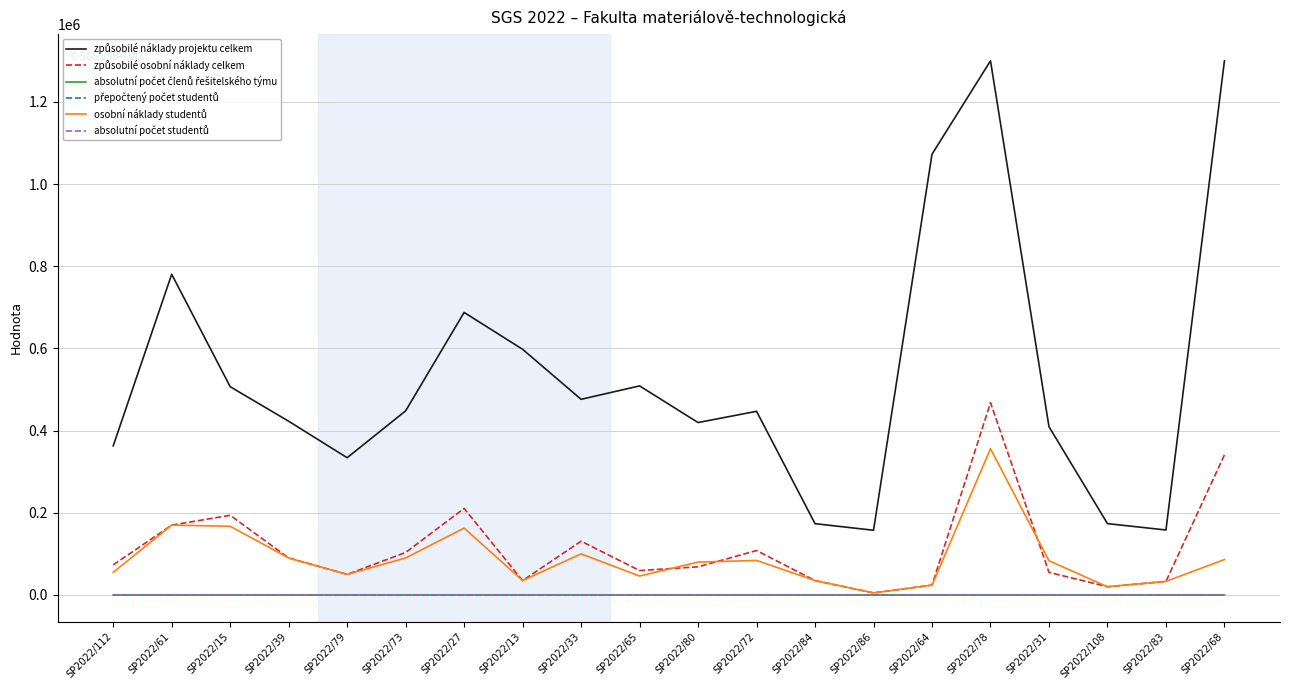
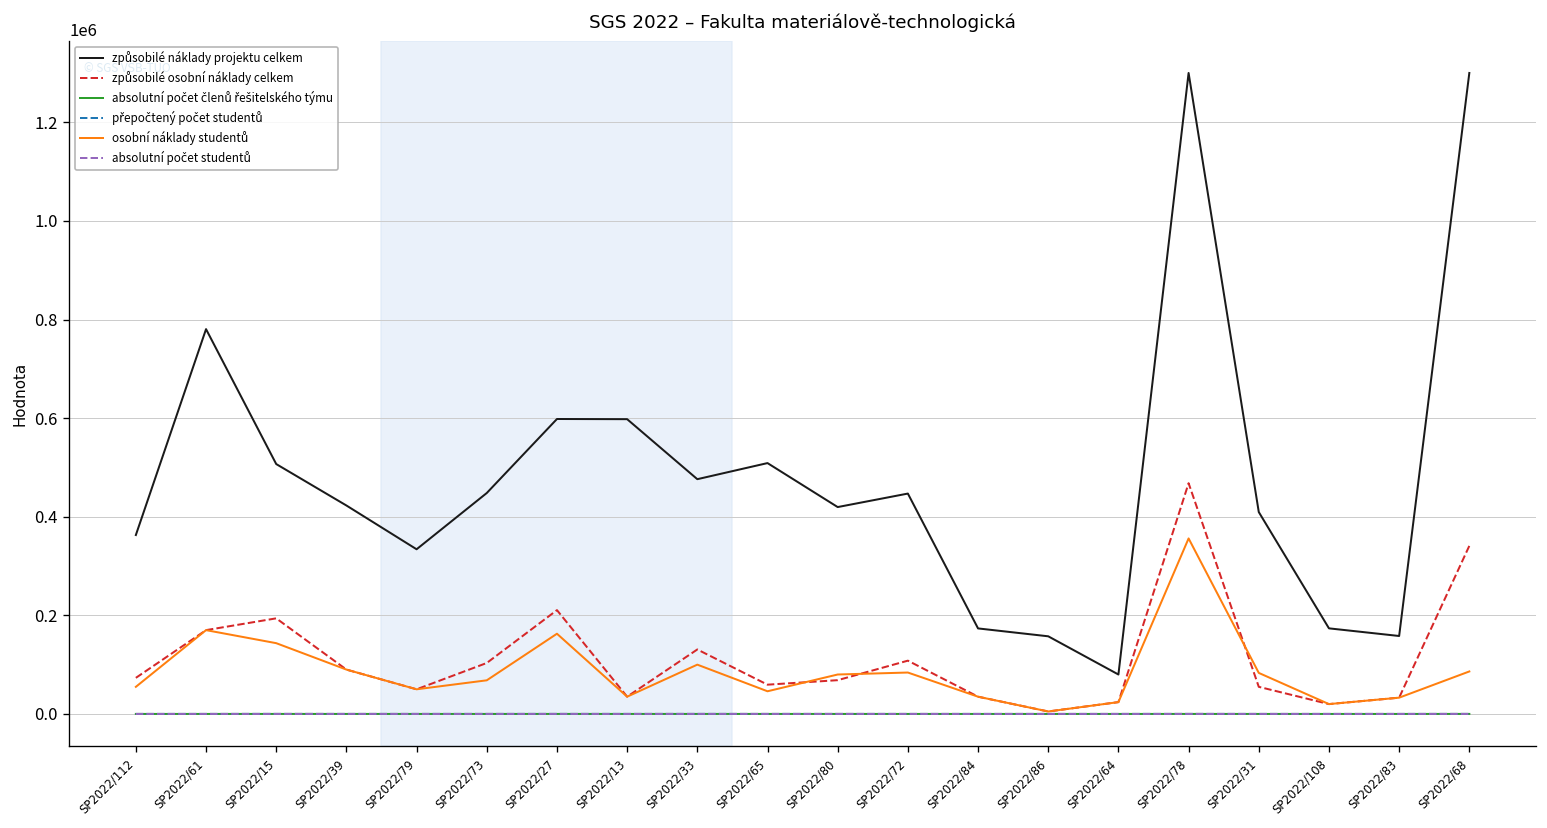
  {
    "způsobilé náklady projektu celkem": {
      "SP2022/112": 360000,
      "SP2022/61": 780000,
      "SP2022/15": 510000,
      "SP2022/39": 420000,
      "SP2022/79": 330000,
      "SP2022/73": 450000,
-     "SP2022/27": 690000,
+     "SP2022/27": 600000,
      "SP2022/13": 600000,
      "SP2022/33": 480000,
      "SP2022/65": 510000,
      "SP2022/80": 420000,
      "SP2022/72": 450000,
      "SP2022/84": 170000,
      "SP2022/86": 160000,
-     "SP2022/64": 1070000,
+     "SP2022/64": 80000,
      "SP2022/78": 1300000,
      "SP2022/31": 410000,
      "SP2022/108": 170000,
      "SP2022/83": 160000,
      "SP2022/68": 1300000
    },
    "způsobilé osobní náklady celkem": {
      "SP2022/112": 70000,
      "SP2022/15": 190000,
      "SP2022/73": 100000,
      "SP2022/27": 210000,
      "SP2022/33": 130000,
      "SP2022/65": 60000,
      "SP2022/80": 70000,
      "SP2022/72": 110000,
      "SP2022/78": 470000,
      "SP2022/31": 60000,
      "SP2022/68": 340000
    },
    "absolutní počet studentů": {
      "SP2022/112": 0,
      "SP2022/61": 0,
      "SP2022/15": 0,
      "SP2022/39": 0,
      "SP2022/79": 0,
      "SP2022/73": 0,
      "SP2022/27": 0,
      "SP2022/13": 0,
      "SP2022/33": 0,
      "SP2022/65": 0,
      "SP2022/80": 0,
      "SP2022/72": 0,
      "SP2022/84": 0,
      "SP2022/64": 0,
      "SP2022/78": 0,
      "SP2022/31": 0,
      "SP2022/108": 0,
      "SP2022/83": 0,
      "SP2022/68": 0
    },
    "osobní náklady studentů": {
      "SP2022/112": 60000,
-     "SP2022/15": 170000,
-     "SP2022/73": 90000,
+     "SP2022/15": 140000,
+     "SP2022/73": 70000,
      "SP2022/27": 160000,
      "SP2022/33": 100000,
      "SP2022/65": 50000,
      "SP2022/80": 80000,
      "SP2022/72": 80000,
      "SP2022/78": 360000,
      "SP2022/31": 80000,
      "SP2022/68": 90000
    }
  }
